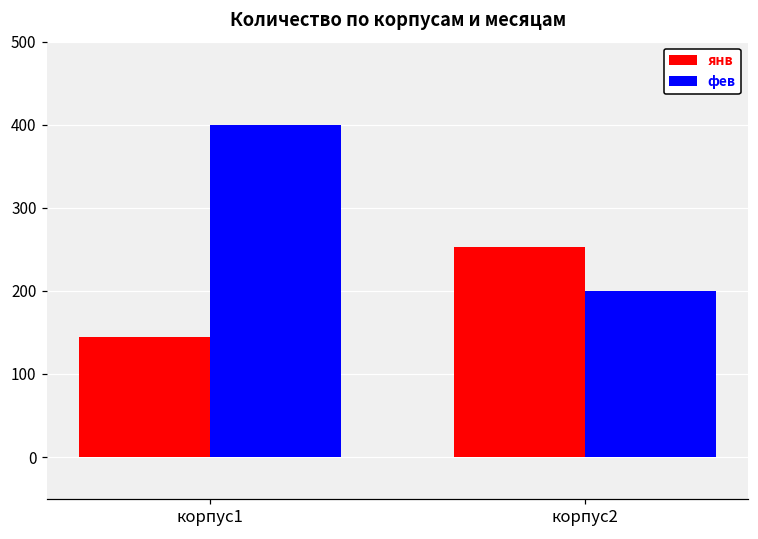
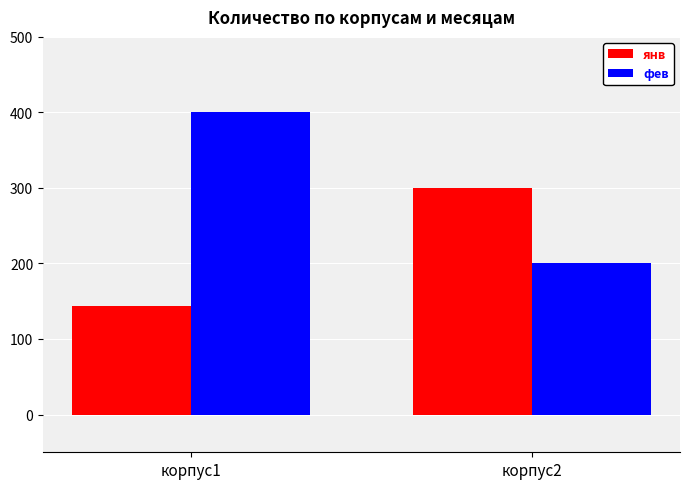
  {
    "янв": {
      "корпус1": 140,
-     "корпус2": 250
+     "корпус2": 300
    },
    "фев": {
      "корпус1": 400,
      "корпус2": 200
    }
  }
